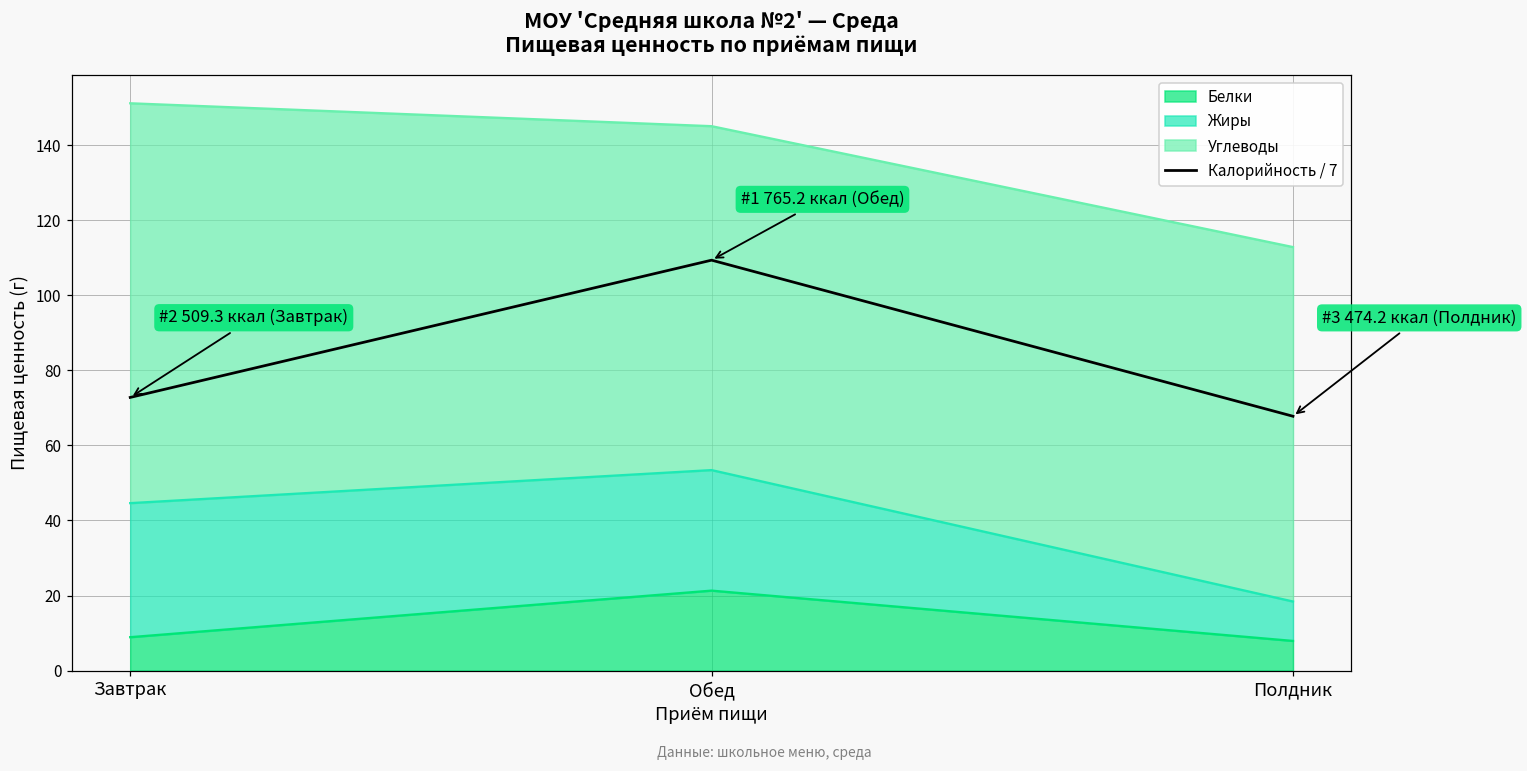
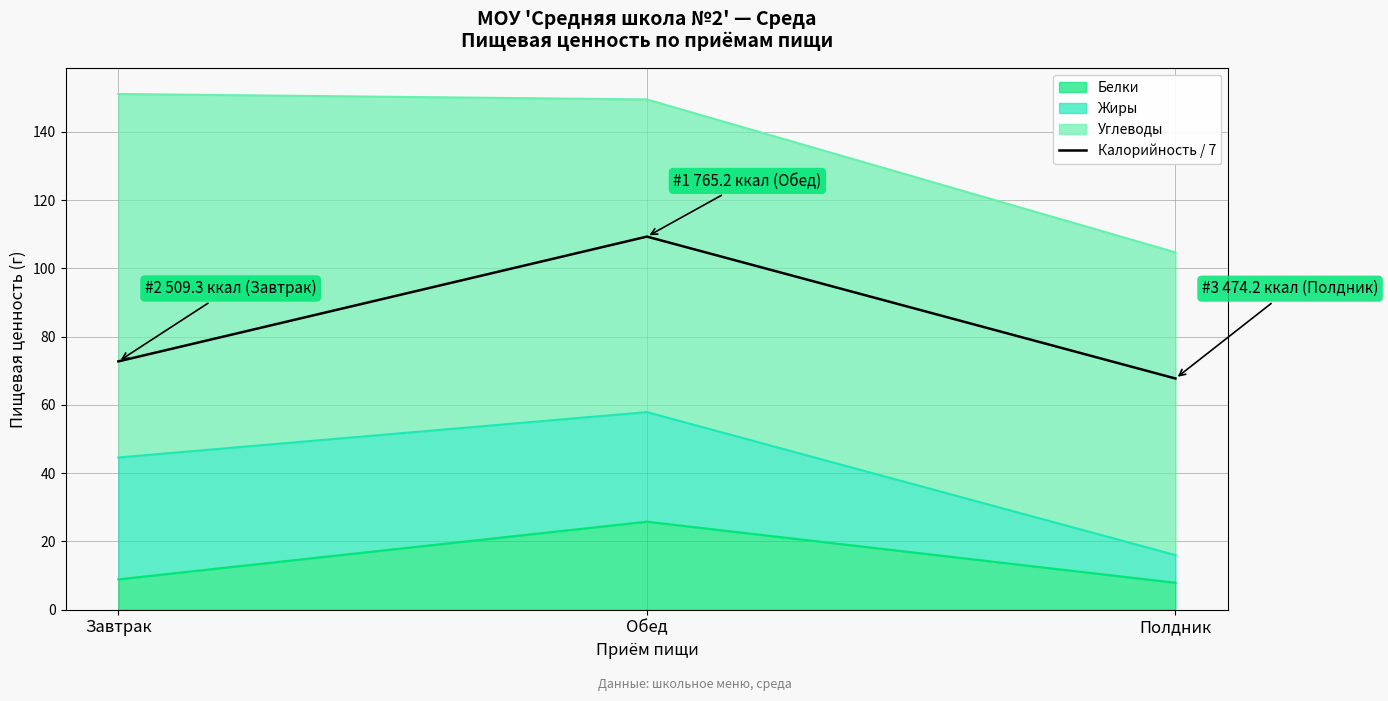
  {
    "Белки": {
      "Завтрак": 9,
-     "Обед": 21,
+     "Обед": 26,
      "Полдник": 8
    },
    "Жиры": {
      "Завтрак": 36,
      "Обед": 32,
-     "Полдник": 10
+     "Полдник": 8
    },
    "Углеводы": {
      "Завтрак": 107,
      "Обед": 92,
-     "Полдник": 94
+     "Полдник": 89
    }
  }
